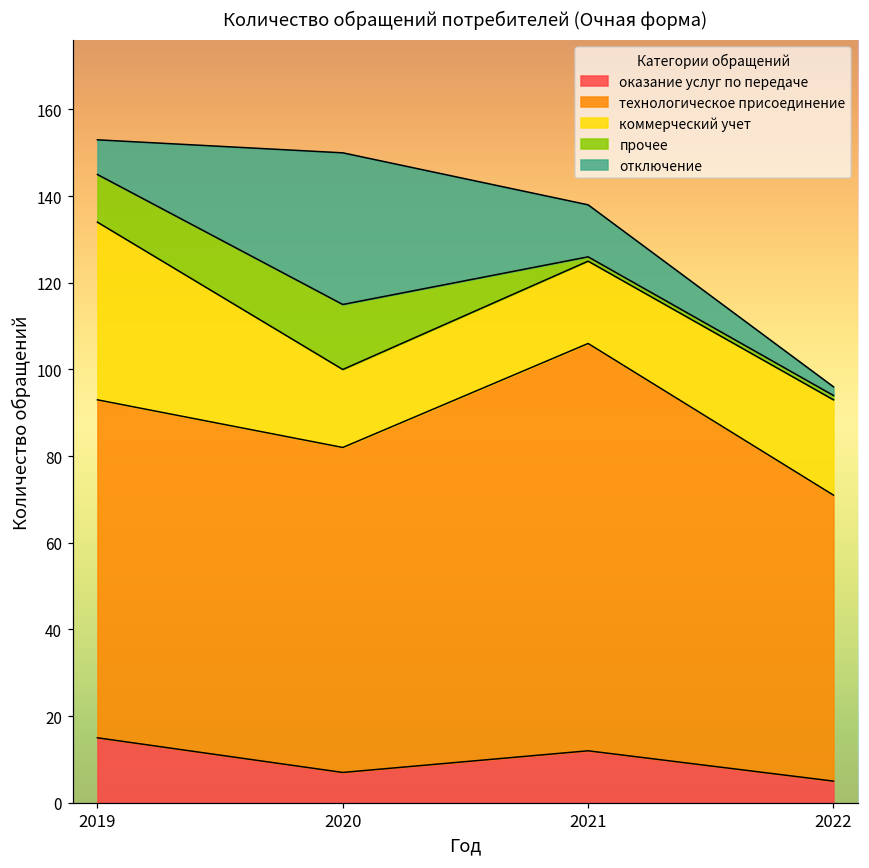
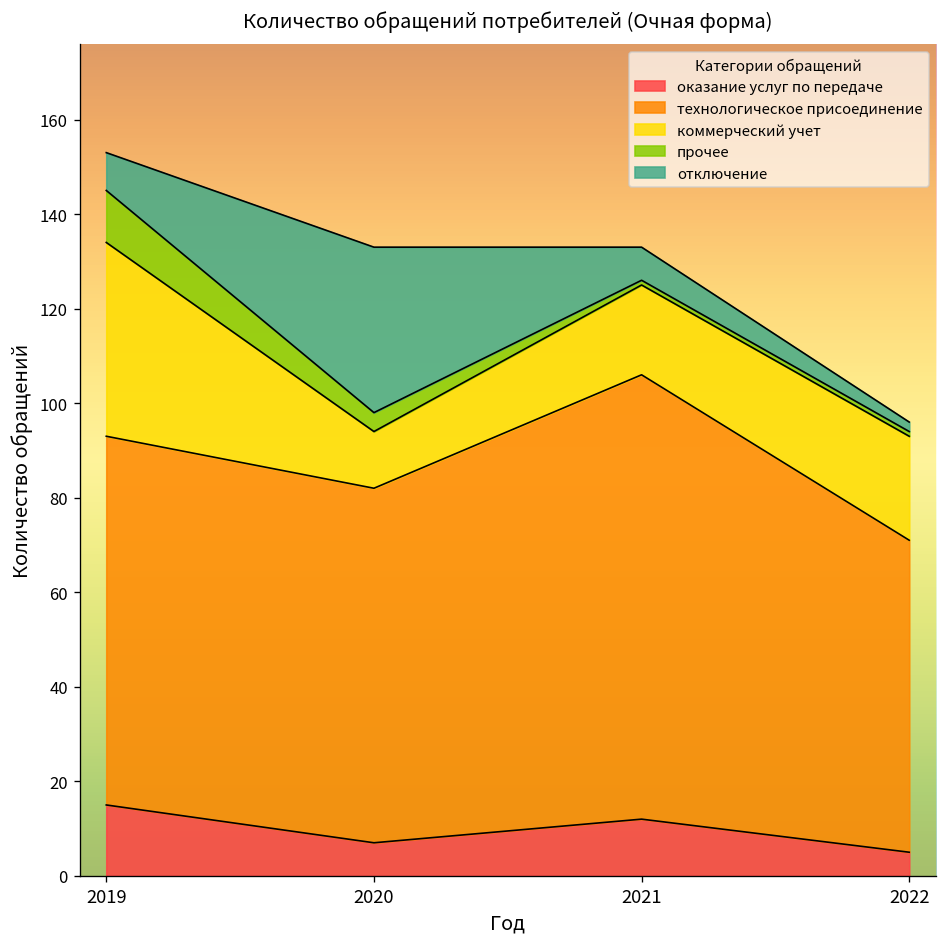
  {
    "оказание услуг по передаче": {
      "2019": 15,
      "2020": 7,
      "2021": 12,
      "2022": 5
    },
    "технологическое присоединение": {
      "2019": 78,
      "2020": 75,
      "2021": 94,
      "2022": 66
    },
    "коммерческий учет": {
      "2019": 41,
-     "2020": 18,
+     "2020": 12,
      "2021": 19,
      "2022": 22
    },
    "прочее": {
      "2019": 11,
-     "2020": 15,
+     "2020": 4,
      "2021": 1,
      "2022": 1
    },
    "отключение": {
      "2019": 8,
      "2020": 35,
-     "2021": 12,
+     "2021": 7,
      "2022": 2
    }
  }
